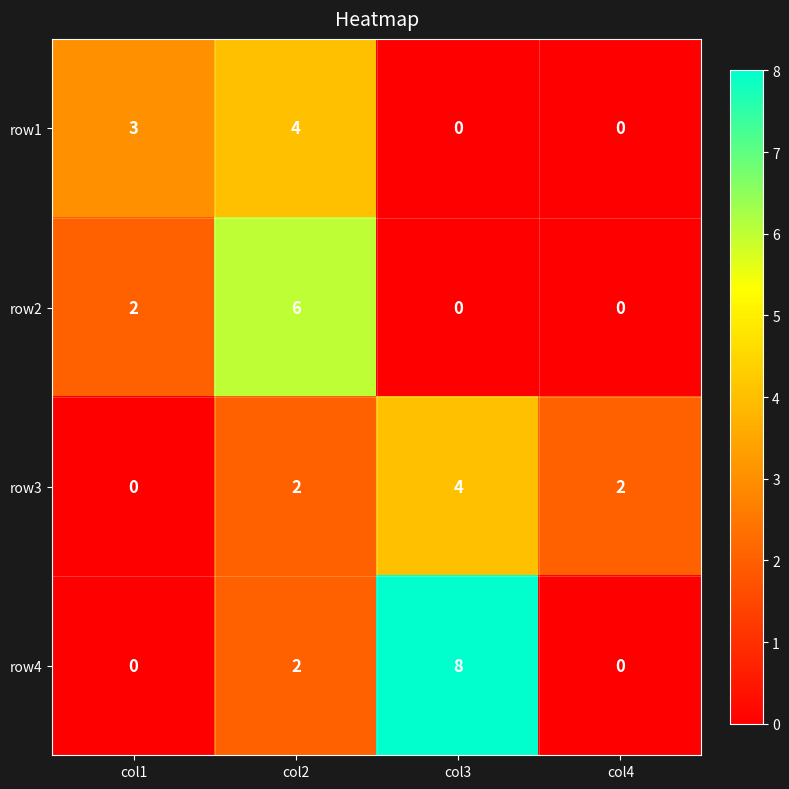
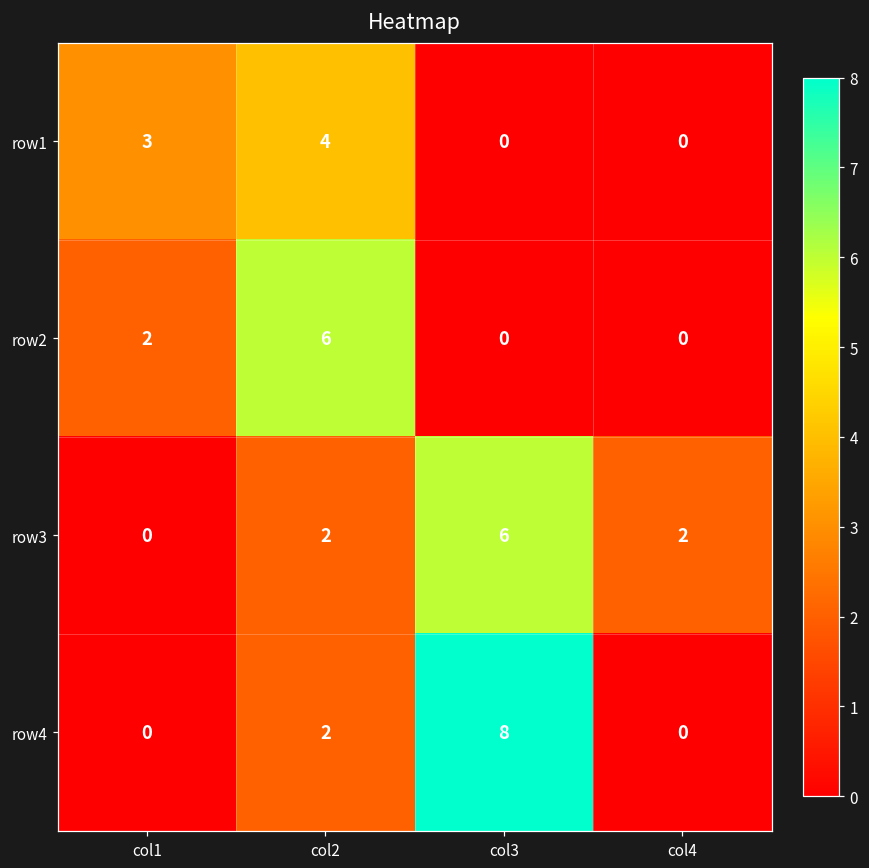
  {
    "row1": {
      "col1": 3,
      "col2": 4,
      "col3": 0,
      "col4": 0
    },
    "row2": {
      "col1": 2,
      "col2": 6,
      "col3": 0,
      "col4": 0
    },
    "row3": {
      "col1": 0,
      "col2": 2,
-     "col3": 4,
+     "col3": 6,
      "col4": 2
    },
    "row4": {
      "col1": 0,
      "col2": 2,
      "col3": 8,
      "col4": 0
    }
  }
